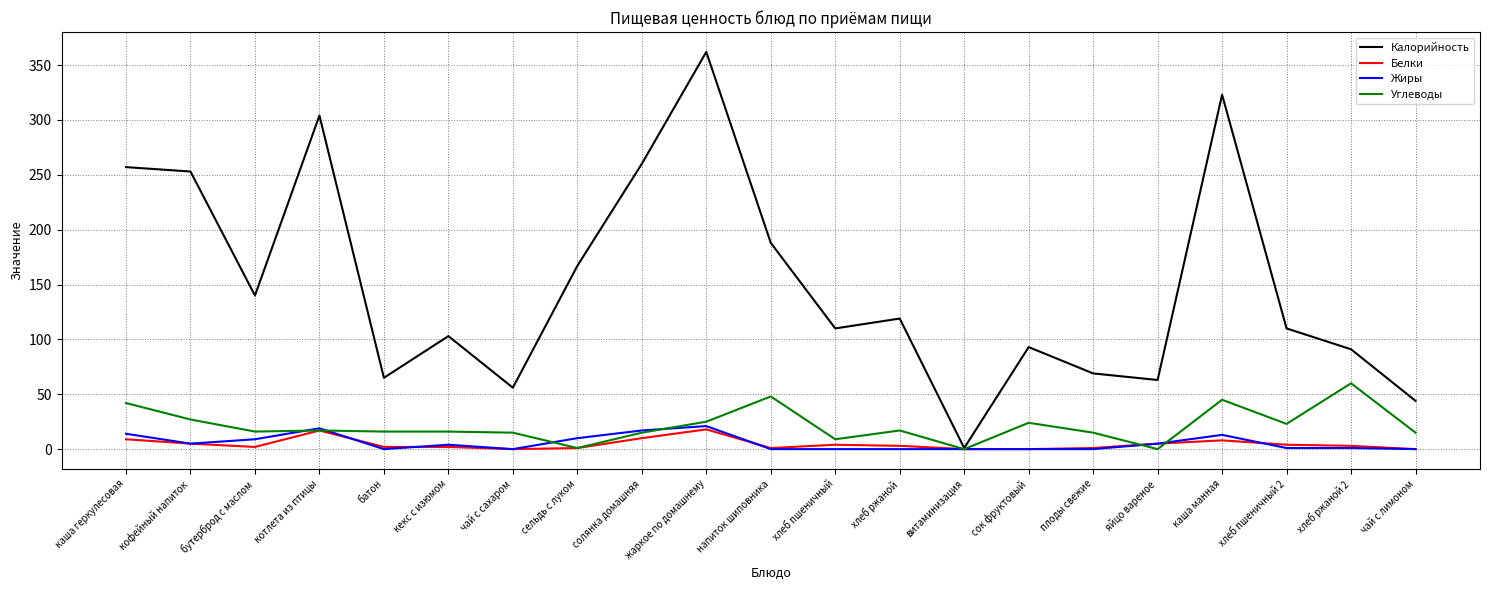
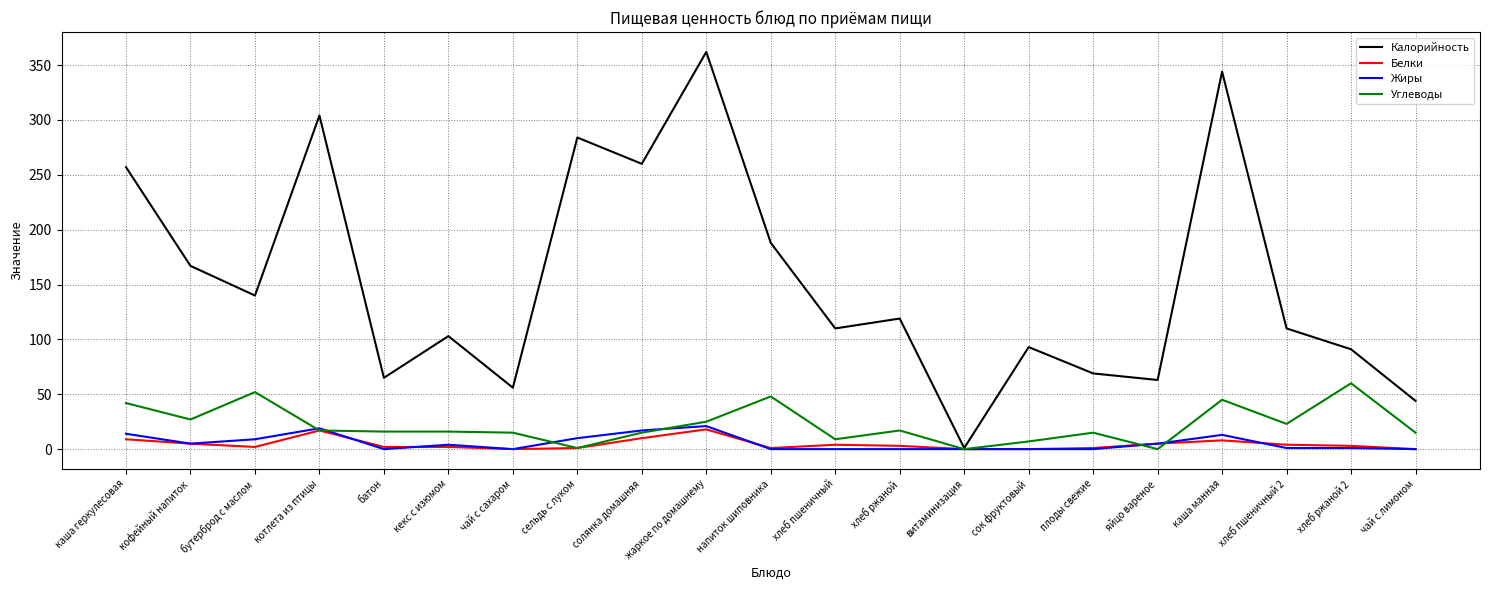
  {
    "Калорийность": {
      "каша геркулесовая": 257,
-     "кофейный напиток": 253,
+     "кофейный напиток": 167,
      "бутерброд с маслом": 140,
      "котлета из птицы": 304,
      "батон": 65,
      "кекс с изюмом": 103,
      "чай с сахаром": 56,
-     "сельдь с луком": 167,
+     "сельдь с луком": 284,
      "солянка домашняя": 260,
      "жаркое по домашнему": 362,
      "напиток шиповника": 188,
      "хлеб пшеничный": 110,
      "хлеб ржаной": 119,
      "сок фруктовый": 93,
      "плоды свежие": 69,
      "яйцо вареное": 63,
-     "каша манная": 323,
+     "каша манная": 344,
      "хлеб пшеничный 2": 110,
      "хлеб ржаной 2": 91,
      "чай с лимоном": 44
    },
    "Белки": {
      "каша геркулесовая": 9,
      "бутерброд с маслом": 2,
      "солянка домашняя": 10,
      "жаркое по домашнему": 18,
      "хлеб пшеничный": 4,
      "хлеб ржаной": 3,
      "каша манная": 8,
      "хлеб пшеничный 2": 4
    },
    "Жиры": {
      "каша геркулесовая": 14,
      "бутерброд с маслом": 9,
      "сельдь с луком": 10,
      "жаркое по домашнему": 21,
      "хлеб пшеничный": 0,
      "хлеб ржаной": 0,
      "каша манная": 13,
      "хлеб пшеничный 2": 1
    },
    "Углеводы": {
      "каша геркулесовая": 42,
      "кофейный напиток": 27,
-     "бутерброд с маслом": 16,
+     "бутерброд с маслом": 52,
      "батон": 16,
      "кекс с изюмом": 16,
      "чай с сахаром": 15,
      "жаркое по домашнему": 25,
      "напиток шиповника": 48,
      "хлеб пшеничный": 9,
      "хлеб ржаной": 17,
-     "сок фруктовый": 24,
+     "сок фруктовый": 7,
      "плоды свежие": 15,
      "яйцо вареное": 0,
      "каша манная": 45,
      "хлеб пшеничный 2": 23,
      "хлеб ржаной 2": 60,
      "чай с лимоном": 15
    }
  }
